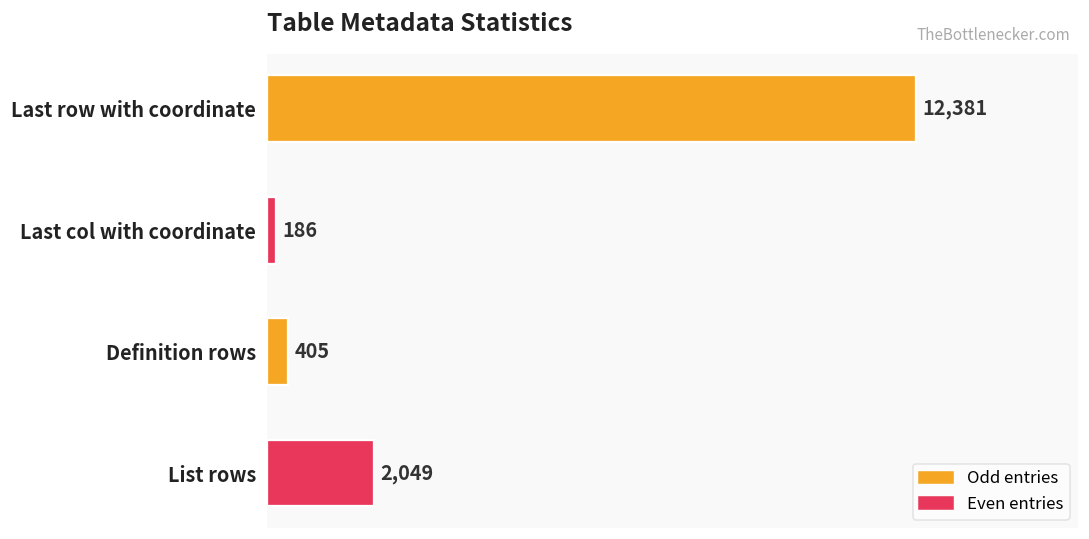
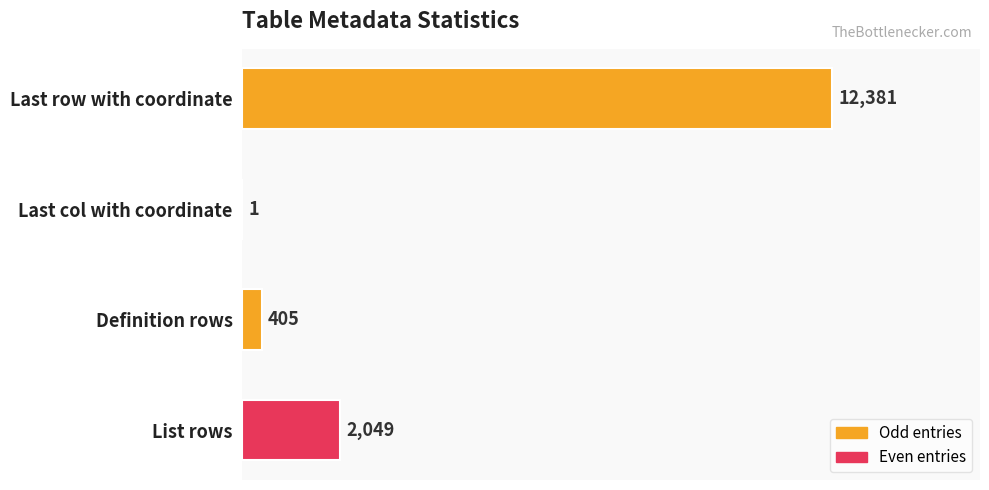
  {
    "Last row with coordinate": "12,381",
-   "Last col with coordinate": "186",
+   "Last col with coordinate": "1",
    "Definition rows": "405",
    "List rows": "2,049"
  }
